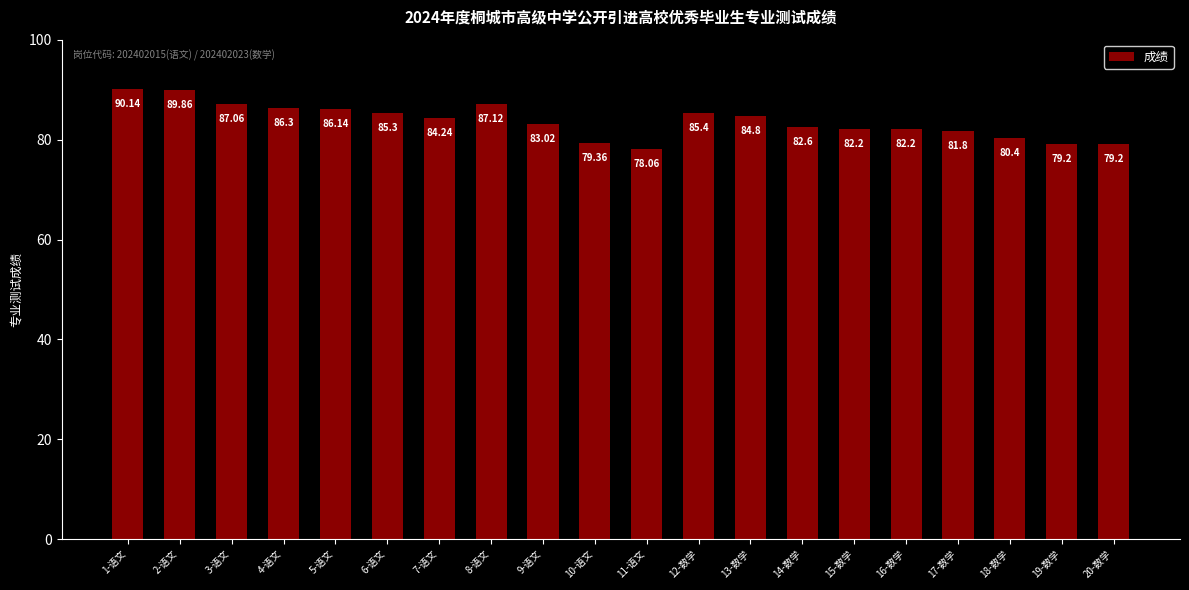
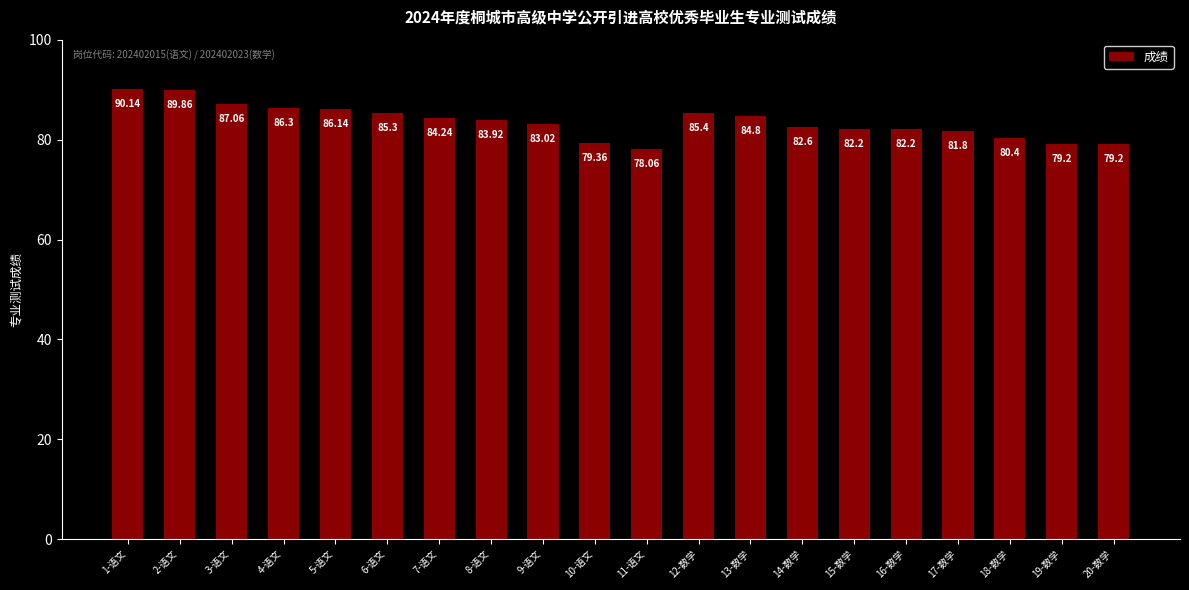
  {
    "1-语文": 90.14,
    "2-语文": 89.86,
    "3-语文": 87.06,
    "4-语文": 86.3,
    "5-语文": 86.14,
    "6-语文": 85.3,
    "7-语文": 84.24,
-   "8-语文": 87.12,
+   "8-语文": 83.92,
    "9-语文": 83.02,
    "10-语文": 79.36,
    "11-语文": 78.06,
    "12-数学": 85.4,
    "13-数学": 84.8,
    "14-数学": 82.6,
    "15-数学": 82.2,
    "16-数学": 82.2,
    "17-数学": 81.8,
    "18-数学": 80.4,
    "19-数学": 79.2,
    "20-数学": 79.2
  }
